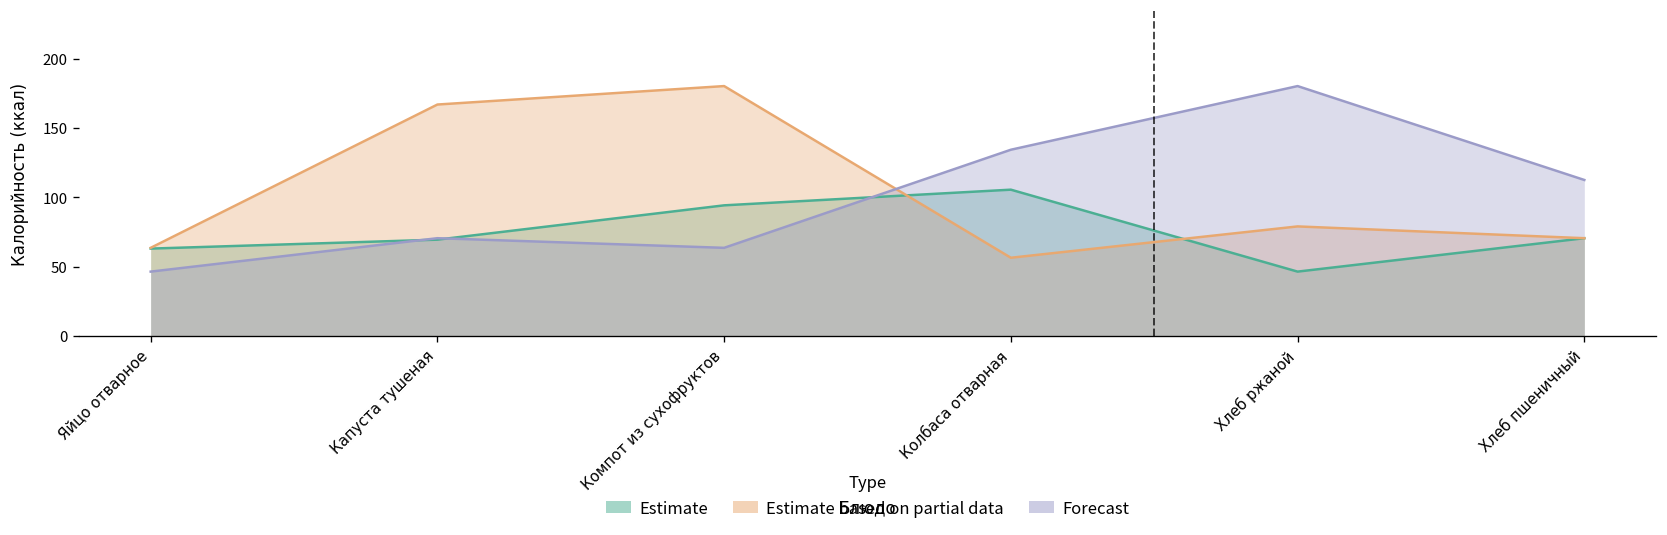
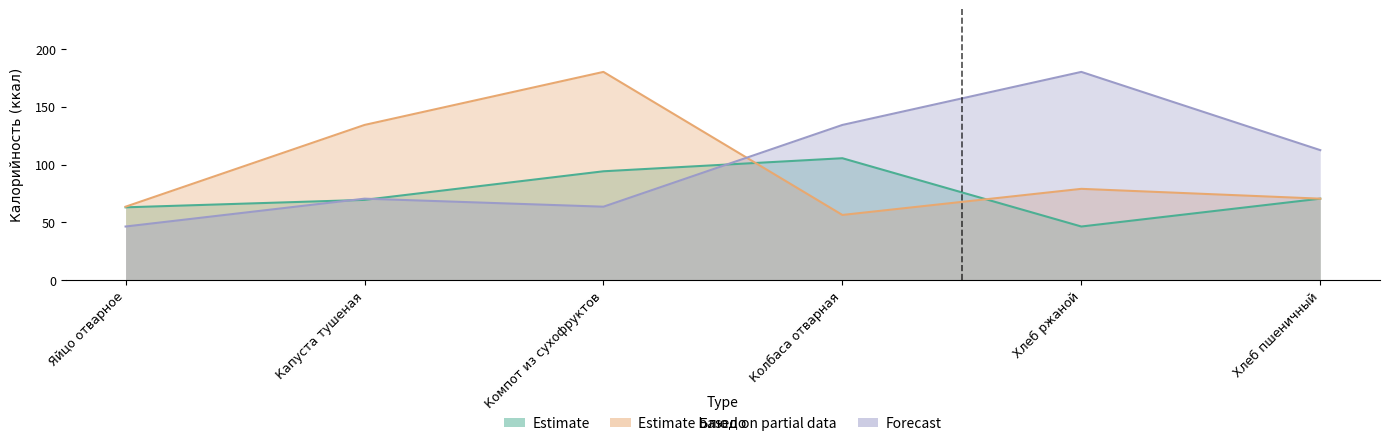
  {
    "Estimate based on partial data": {
-     "Капуста тушеная": 167,
+     "Капуста тушеная": 134,
      "Компот из сухофруктов": 180,
      "Колбаса отварная": 56,
      "Хлеб ржаной": 79
    }
  }
